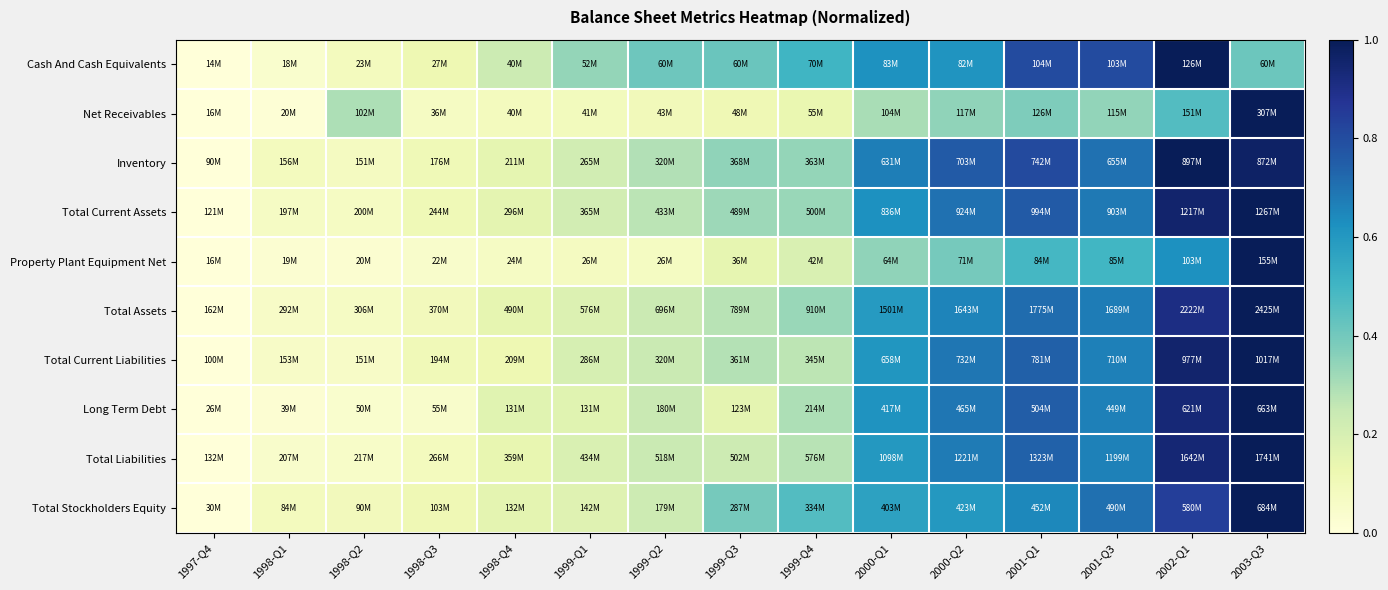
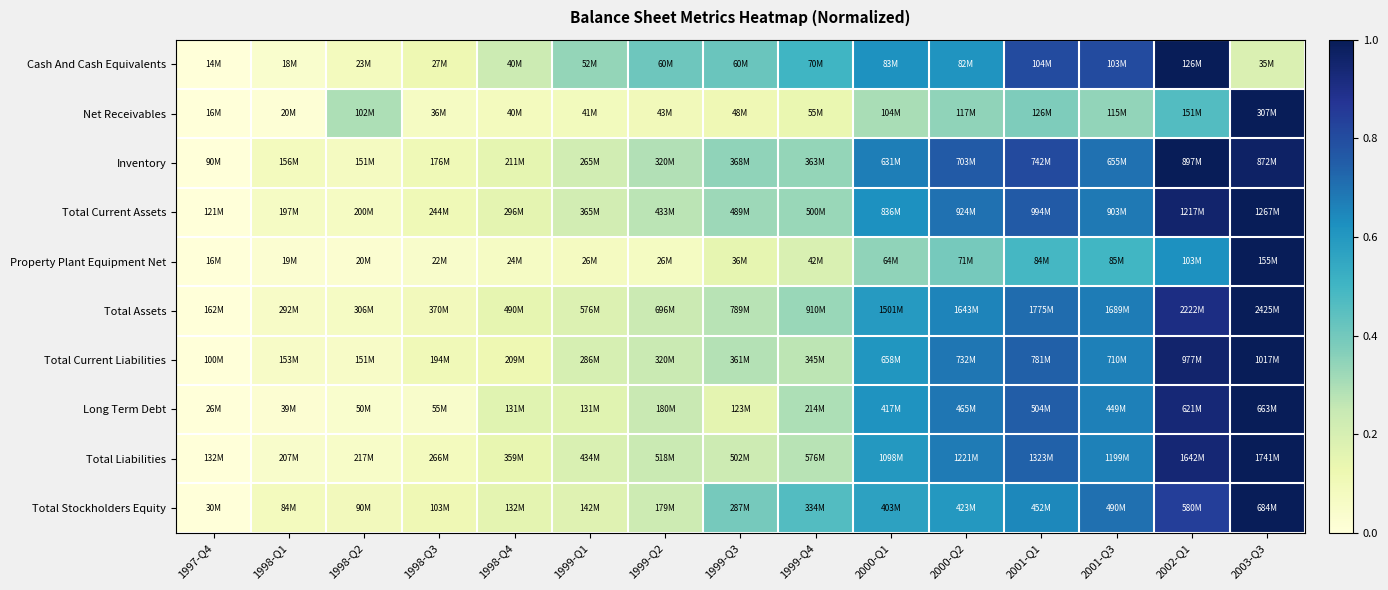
  {
    "Cash And Cash Equivalents": {
      "1997-Q4": "14M",
      "1998-Q1": "18M",
      "1998-Q2": "23M",
      "1998-Q3": "27M",
      "1998-Q4": "40M",
      "1999-Q1": "52M",
      "1999-Q2": "60M",
      "1999-Q3": "60M",
      "1999-Q4": "70M",
      "2000-Q1": "83M",
      "2000-Q2": "82M",
      "2001-Q1": "104M",
      "2001-Q3": "103M",
      "2002-Q1": "126M",
-     "2003-Q3": "60M"
+     "2003-Q3": "35M"
    },
    "Net Receivables": {
      "1997-Q4": "16M",
      "1998-Q1": "20M",
      "1998-Q2": "102M",
      "1998-Q3": "36M",
      "1998-Q4": "40M",
      "1999-Q1": "41M",
      "1999-Q2": "43M",
      "1999-Q3": "48M",
      "1999-Q4": "55M",
      "2000-Q1": "104M",
      "2000-Q2": "117M",
      "2001-Q1": "126M",
      "2001-Q3": "115M",
      "2002-Q1": "151M",
      "2003-Q3": "307M"
    },
    "Inventory": {
      "1997-Q4": "90M",
      "1998-Q1": "156M",
      "1998-Q2": "151M",
      "1998-Q3": "176M",
      "1998-Q4": "211M",
      "1999-Q1": "265M",
      "1999-Q2": "320M",
      "1999-Q3": "368M",
      "1999-Q4": "363M",
      "2000-Q1": "631M",
      "2000-Q2": "703M",
      "2001-Q1": "742M",
      "2001-Q3": "655M",
      "2002-Q1": "897M",
      "2003-Q3": "872M"
    },
    "Total Current Assets": {
      "1997-Q4": "121M",
      "1998-Q1": "197M",
      "1998-Q2": "200M",
      "1998-Q3": "244M",
      "1998-Q4": "296M",
      "1999-Q1": "365M",
      "1999-Q2": "433M",
      "1999-Q3": "489M",
      "1999-Q4": "500M",
      "2000-Q1": "836M",
      "2000-Q2": "924M",
      "2001-Q1": "994M",
      "2001-Q3": "903M",
      "2002-Q1": "1217M",
      "2003-Q3": "1267M"
    },
    "Property Plant Equipment Net": {
      "1997-Q4": "16M",
      "1998-Q1": "19M",
      "1998-Q2": "20M",
      "1998-Q3": "22M",
      "1998-Q4": "24M",
      "1999-Q1": "26M",
      "1999-Q2": "26M",
      "1999-Q3": "36M",
      "1999-Q4": "42M",
      "2000-Q1": "64M",
      "2000-Q2": "71M",
      "2001-Q1": "84M",
      "2001-Q3": "85M",
      "2002-Q1": "103M",
      "2003-Q3": "155M"
    },
    "Total Assets": {
      "1997-Q4": "162M",
      "1998-Q1": "292M",
      "1998-Q2": "306M",
      "1998-Q3": "370M",
      "1998-Q4": "490M",
      "1999-Q1": "576M",
      "1999-Q2": "696M",
      "1999-Q3": "789M",
      "1999-Q4": "910M",
      "2000-Q1": "1501M",
      "2000-Q2": "1643M",
      "2001-Q1": "1775M",
      "2001-Q3": "1689M",
      "2002-Q1": "2222M",
      "2003-Q3": "2425M"
    },
    "Total Current Liabilities": {
      "1997-Q4": "100M",
      "1998-Q1": "153M",
      "1998-Q2": "151M",
      "1998-Q3": "194M",
      "1998-Q4": "209M",
      "1999-Q1": "286M",
      "1999-Q2": "320M",
      "1999-Q3": "361M",
      "1999-Q4": "345M",
      "2000-Q1": "658M",
      "2000-Q2": "732M",
      "2001-Q1": "781M",
      "2001-Q3": "710M",
      "2002-Q1": "977M",
      "2003-Q3": "1017M"
    },
    "Long Term Debt": {
      "1997-Q4": "26M",
      "1998-Q1": "39M",
      "1998-Q2": "50M",
      "1998-Q3": "55M",
      "1998-Q4": "131M",
      "1999-Q1": "131M",
      "1999-Q2": "180M",
      "1999-Q3": "123M",
      "1999-Q4": "214M",
      "2000-Q1": "417M",
      "2000-Q2": "465M",
      "2001-Q1": "504M",
      "2001-Q3": "449M",
      "2002-Q1": "621M",
      "2003-Q3": "663M"
    },
    "Total Liabilities": {
      "1997-Q4": "132M",
      "1998-Q1": "207M",
      "1998-Q2": "217M",
      "1998-Q3": "266M",
      "1998-Q4": "359M",
      "1999-Q1": "434M",
      "1999-Q2": "518M",
      "1999-Q3": "502M",
      "1999-Q4": "576M",
      "2000-Q1": "1098M",
      "2000-Q2": "1221M",
      "2001-Q1": "1323M",
      "2001-Q3": "1199M",
      "2002-Q1": "1642M",
      "2003-Q3": "1741M"
    },
    "Total Stockholders Equity": {
      "1997-Q4": "30M",
      "1998-Q1": "84M",
      "1998-Q2": "90M",
      "1998-Q3": "103M",
      "1998-Q4": "132M",
      "1999-Q1": "142M",
      "1999-Q2": "179M",
      "1999-Q3": "287M",
      "1999-Q4": "334M",
      "2000-Q1": "403M",
      "2000-Q2": "423M",
      "2001-Q1": "452M",
      "2001-Q3": "490M",
      "2002-Q1": "580M",
      "2003-Q3": "684M"
    }
  }
